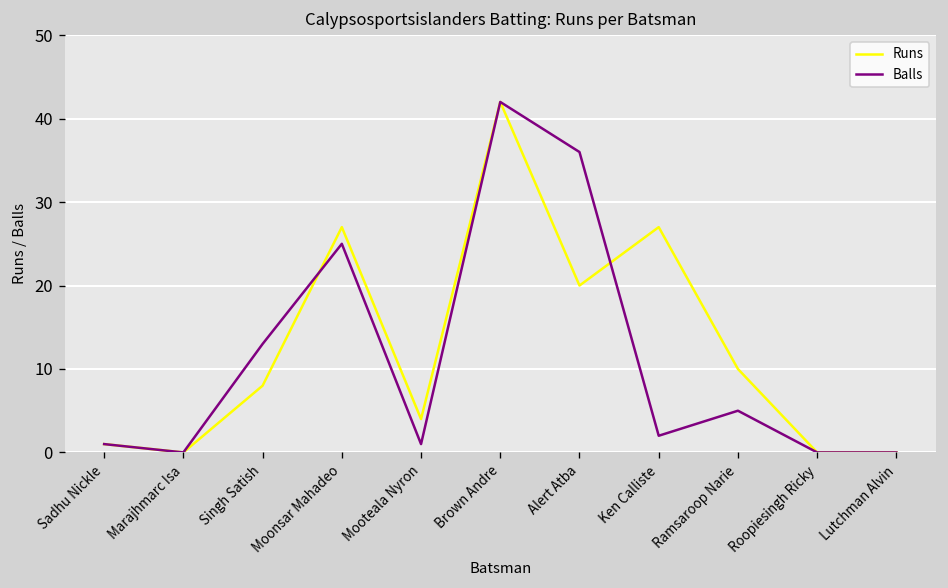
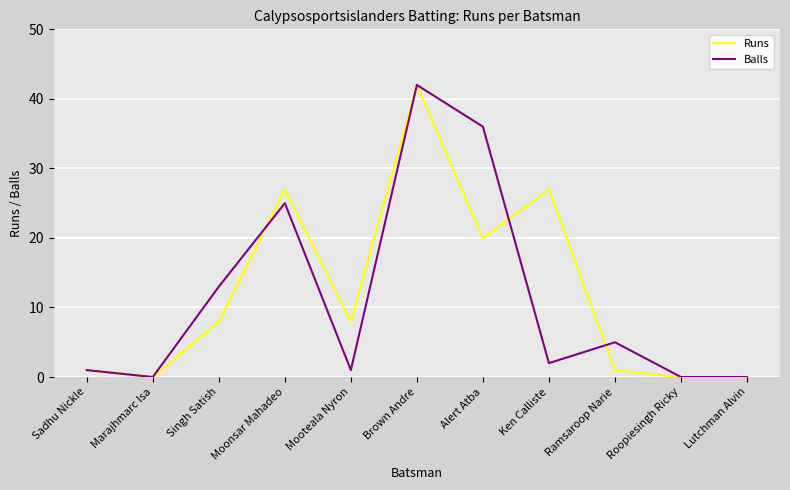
  {
    "Runs": {
      "Singh Satish": 8,
      "Moonsar Mahadeo": 27,
-     "Mooteala Nyron": 4,
+     "Mooteala Nyron": 8,
      "Alert Atba": 20,
      "Ken Calliste": 27,
-     "Ramsaroop Narie": 10
+     "Ramsaroop Narie": 1
    },
    "Balls": {
      "Singh Satish": 13,
      "Moonsar Mahadeo": 25,
      "Mooteala Nyron": 1,
      "Alert Atba": 36,
      "Ken Calliste": 2,
      "Ramsaroop Narie": 5
    }
  }
